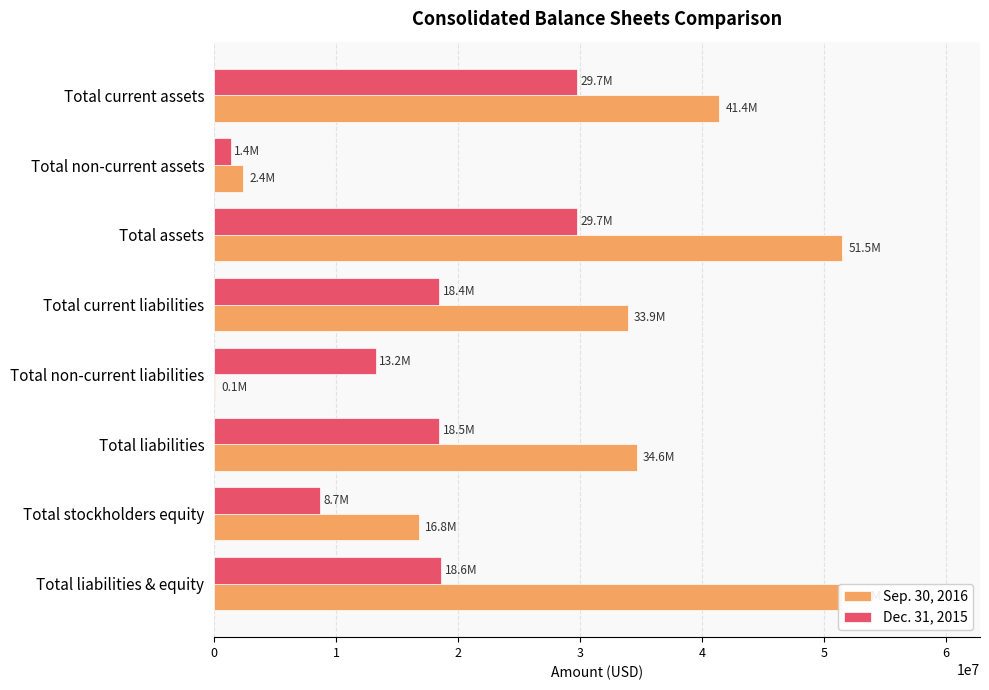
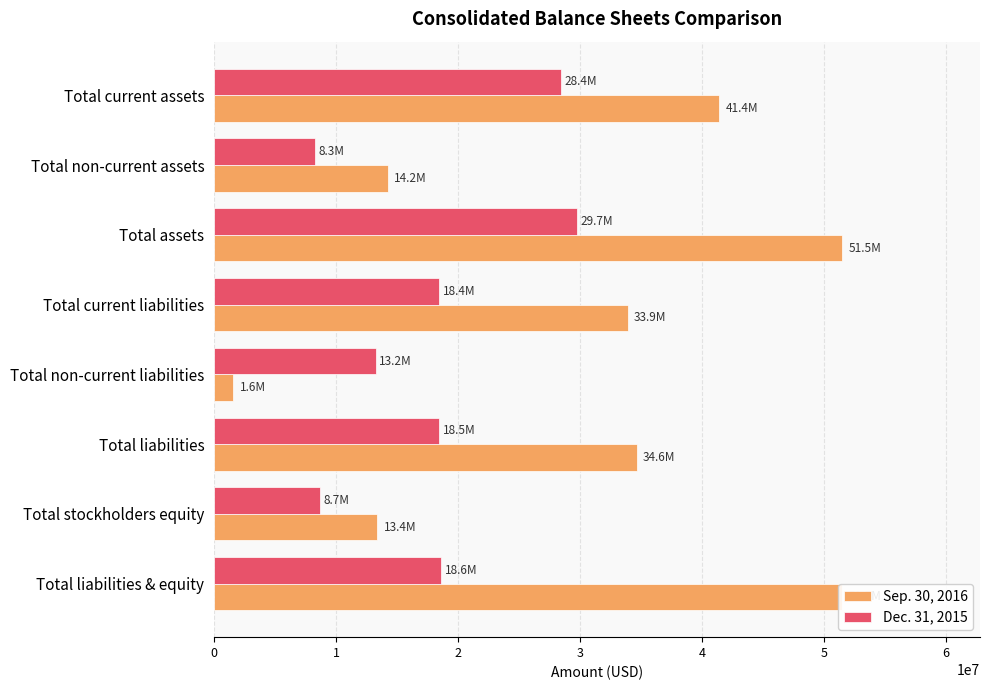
  {
    "Sep. 30, 2016": {
      "Total current assets": "41.4M",
-     "Total non-current assets": "2.4M",
+     "Total non-current assets": "14.2M",
      "Total assets": "51.5M",
      "Total current liabilities": "33.9M",
-     "Total non-current liabilities": "0.1M",
+     "Total non-current liabilities": "1.6M",
      "Total liabilities": "34.6M",
-     "Total stockholders equity": "16.8M"
+     "Total stockholders equity": "13.4M"
    },
    "Dec. 31, 2015": {
-     "Total current assets": "29.7M",
-     "Total non-current assets": "1.4M",
+     "Total current assets": "28.4M",
+     "Total non-current assets": "8.3M",
      "Total assets": "29.7M",
      "Total current liabilities": "18.4M",
      "Total non-current liabilities": "13.2M",
      "Total liabilities": "18.5M",
      "Total stockholders equity": "8.7M",
      "Total liabilities & equity": "18.6M"
    }
  }
